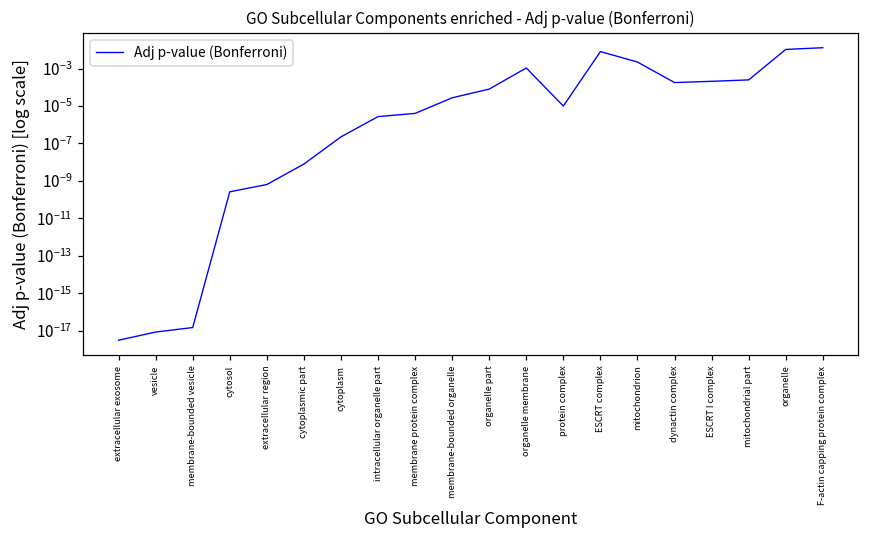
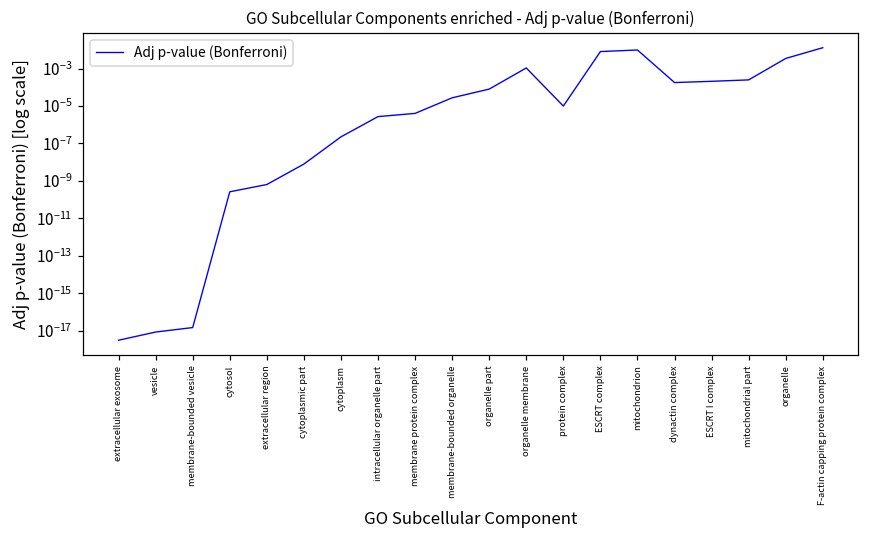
  {
    "extracellular exosome": 0.000000000000,
    "vesicle": 0.000000000000,
    "membrane-bounded vesicle": 0.000000000000,
    "cytosol": 0.0000000003,
    "extracellular region": 0.0000000006,
    "cytoplasmic part": 0.00000001,
    "cytoplasm": 0.0000002,
    "intracellular organelle part": 0.000003,
    "membrane protein complex": 0.000004,
    "membrane-bounded organelle": 0.00003,
    "organelle part": 0.0001,
    "organelle membrane": 0.001,
    "protein complex": 0.00001,
    "ESCRT complex": 0.01,
-   "mitochondrion": 0.002,
+   "mitochondrion": 0.01,
    "dynactin complex": 0.0002,
    "ESCRT I complex": 0.0002,
    "mitochondrial part": 0.0003,
-   "organelle": 0.01,
+   "organelle": 0.004,
    "F-actin capping protein complex": 0.01
  }
